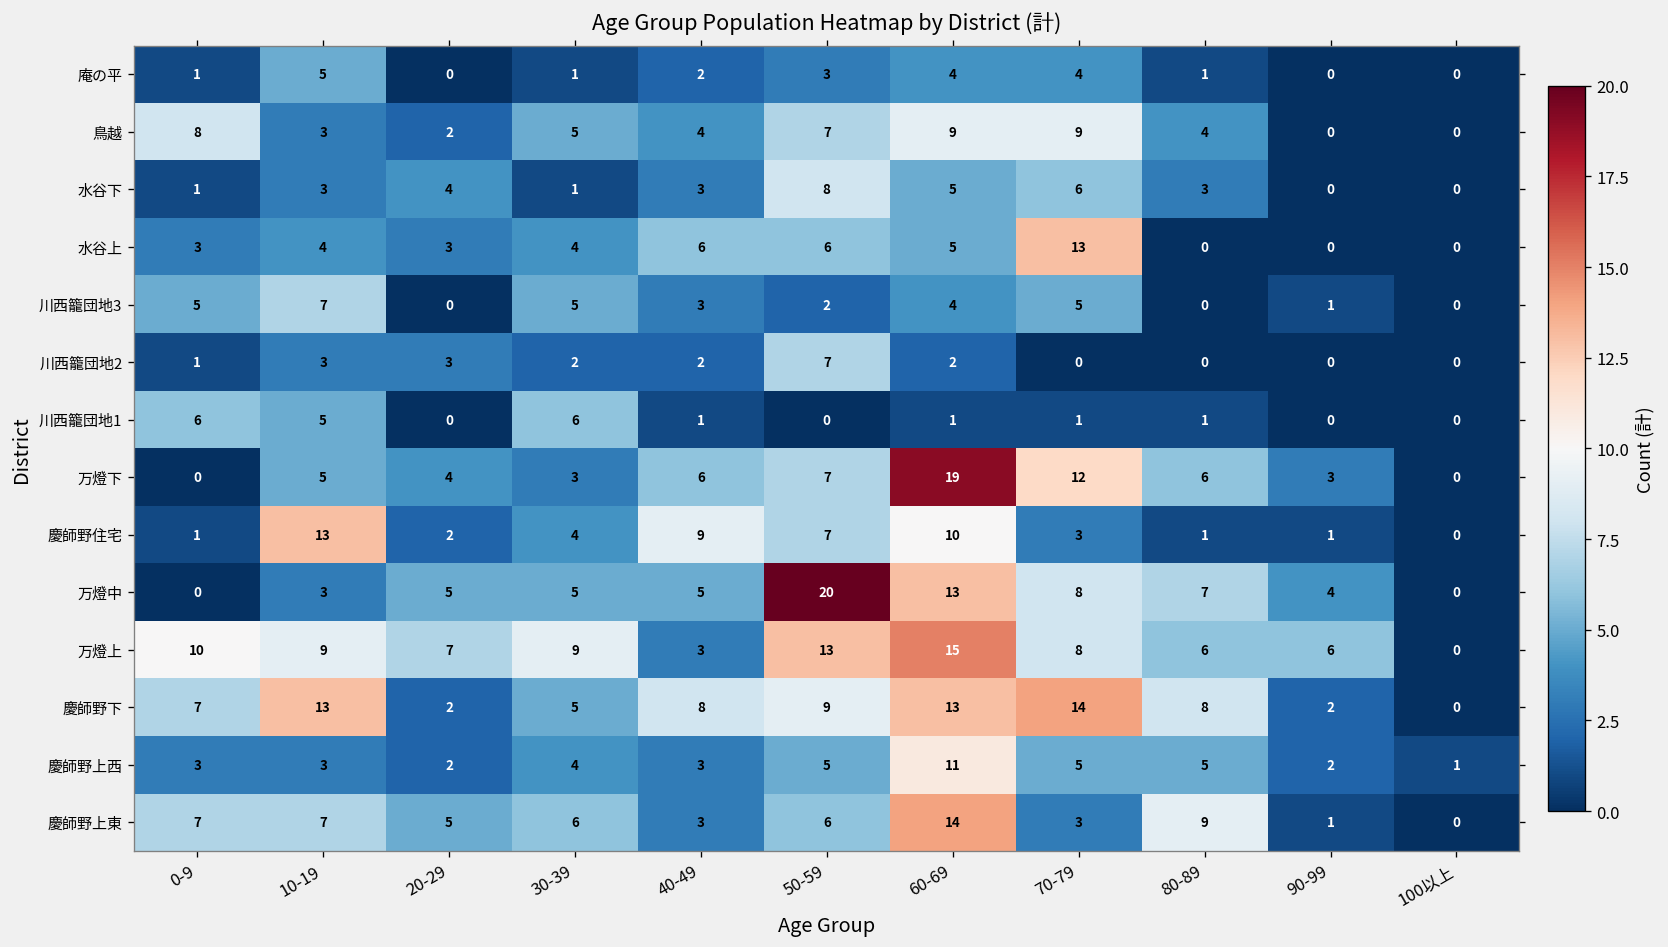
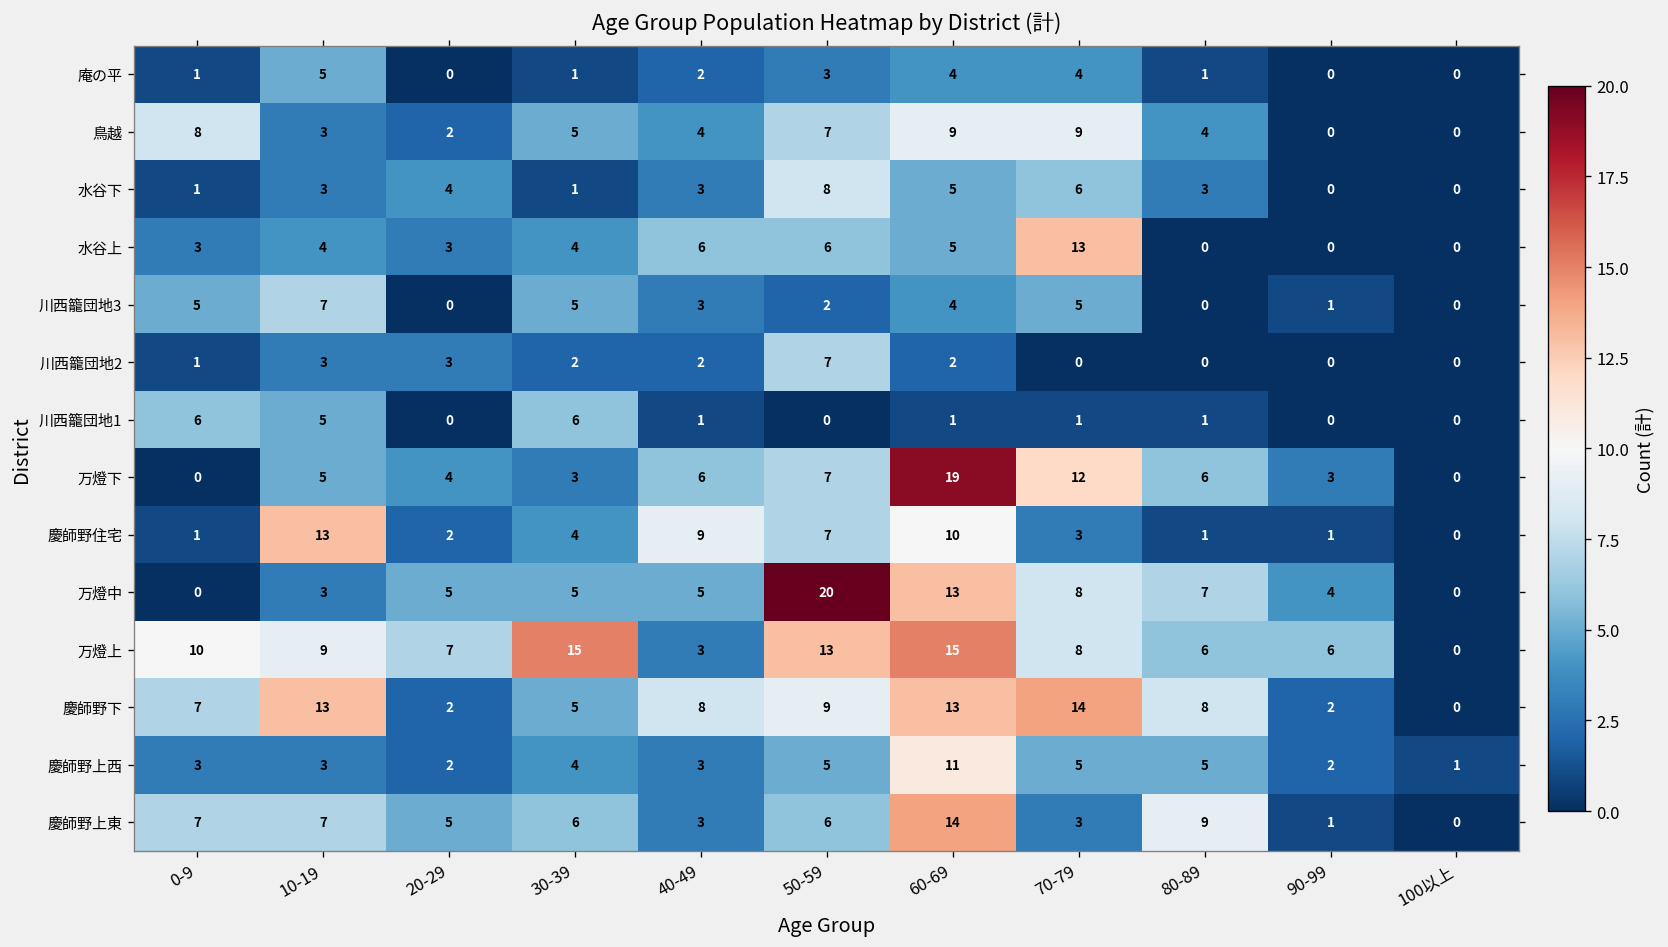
  {
    "庵の平": {
      "0-9": 1,
      "10-19": 5,
      "20-29": 0,
      "30-39": 1,
      "40-49": 2,
      "50-59": 3,
      "60-69": 4,
      "70-79": 4,
      "80-89": 1,
      "90-99": 0,
      "100以上": 0
    },
    "鳥越": {
      "0-9": 8,
      "10-19": 3,
      "20-29": 2,
      "30-39": 5,
      "40-49": 4,
      "50-59": 7,
      "60-69": 9,
      "70-79": 9,
      "80-89": 4,
      "90-99": 0,
      "100以上": 0
    },
    "水谷下": {
      "0-9": 1,
      "10-19": 3,
      "20-29": 4,
      "30-39": 1,
      "40-49": 3,
      "50-59": 8,
      "60-69": 5,
      "70-79": 6,
      "80-89": 3,
      "90-99": 0,
      "100以上": 0
    },
    "水谷上": {
      "0-9": 3,
      "10-19": 4,
      "20-29": 3,
      "30-39": 4,
      "40-49": 6,
      "50-59": 6,
      "60-69": 5,
      "70-79": 13,
      "80-89": 0,
      "90-99": 0,
      "100以上": 0
    },
    "川西籠団地3": {
      "0-9": 5,
      "10-19": 7,
      "20-29": 0,
      "30-39": 5,
      "40-49": 3,
      "50-59": 2,
      "60-69": 4,
      "70-79": 5,
      "80-89": 0,
      "90-99": 1,
      "100以上": 0
    },
    "川西籠団地2": {
      "0-9": 1,
      "10-19": 3,
      "20-29": 3,
      "30-39": 2,
      "40-49": 2,
      "50-59": 7,
      "60-69": 2,
      "70-79": 0,
      "80-89": 0,
      "90-99": 0,
      "100以上": 0
    },
    "川西籠団地1": {
      "0-9": 6,
      "10-19": 5,
      "20-29": 0,
      "30-39": 6,
      "40-49": 1,
      "50-59": 0,
      "60-69": 1,
      "70-79": 1,
      "80-89": 1,
      "90-99": 0,
      "100以上": 0
    },
    "万燈下": {
      "0-9": 0,
      "10-19": 5,
      "20-29": 4,
      "30-39": 3,
      "40-49": 6,
      "50-59": 7,
      "60-69": 19,
      "70-79": 12,
      "80-89": 6,
      "90-99": 3,
      "100以上": 0
    },
    "慶師野住宅": {
      "0-9": 1,
      "10-19": 13,
      "20-29": 2,
      "30-39": 4,
      "40-49": 9,
      "50-59": 7,
      "60-69": 10,
      "70-79": 3,
      "80-89": 1,
      "90-99": 1,
      "100以上": 0
    },
    "万燈中": {
      "0-9": 0,
      "10-19": 3,
      "20-29": 5,
      "30-39": 5,
      "40-49": 5,
      "50-59": 20,
      "60-69": 13,
      "70-79": 8,
      "80-89": 7,
      "90-99": 4,
      "100以上": 0
    },
    "万燈上": {
      "0-9": 10,
      "10-19": 9,
      "20-29": 7,
-     "30-39": 9,
+     "30-39": 15,
      "40-49": 3,
      "50-59": 13,
      "60-69": 15,
      "70-79": 8,
      "80-89": 6,
      "90-99": 6,
      "100以上": 0
    },
    "慶師野下": {
      "0-9": 7,
      "10-19": 13,
      "20-29": 2,
      "30-39": 5,
      "40-49": 8,
      "50-59": 9,
      "60-69": 13,
      "70-79": 14,
      "80-89": 8,
      "90-99": 2,
      "100以上": 0
    },
    "慶師野上西": {
      "0-9": 3,
      "10-19": 3,
      "20-29": 2,
      "30-39": 4,
      "40-49": 3,
      "50-59": 5,
      "60-69": 11,
      "70-79": 5,
      "80-89": 5,
      "90-99": 2,
      "100以上": 1
    },
    "慶師野上東": {
      "0-9": 7,
      "10-19": 7,
      "20-29": 5,
      "30-39": 6,
      "40-49": 3,
      "50-59": 6,
      "60-69": 14,
      "70-79": 3,
      "80-89": 9,
      "90-99": 1,
      "100以上": 0
    }
  }
